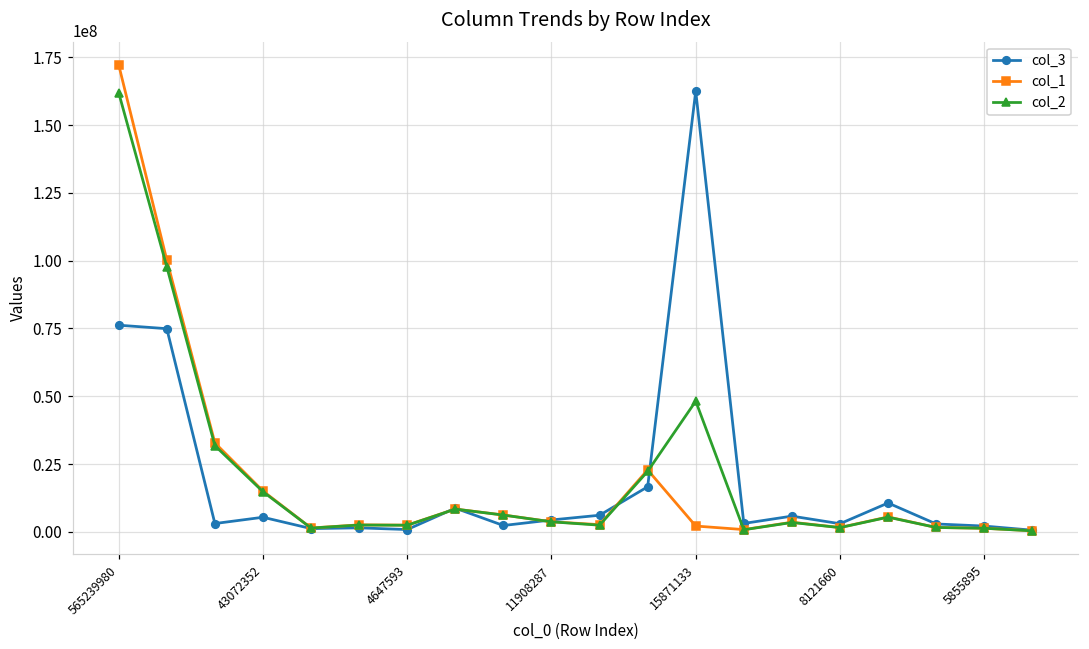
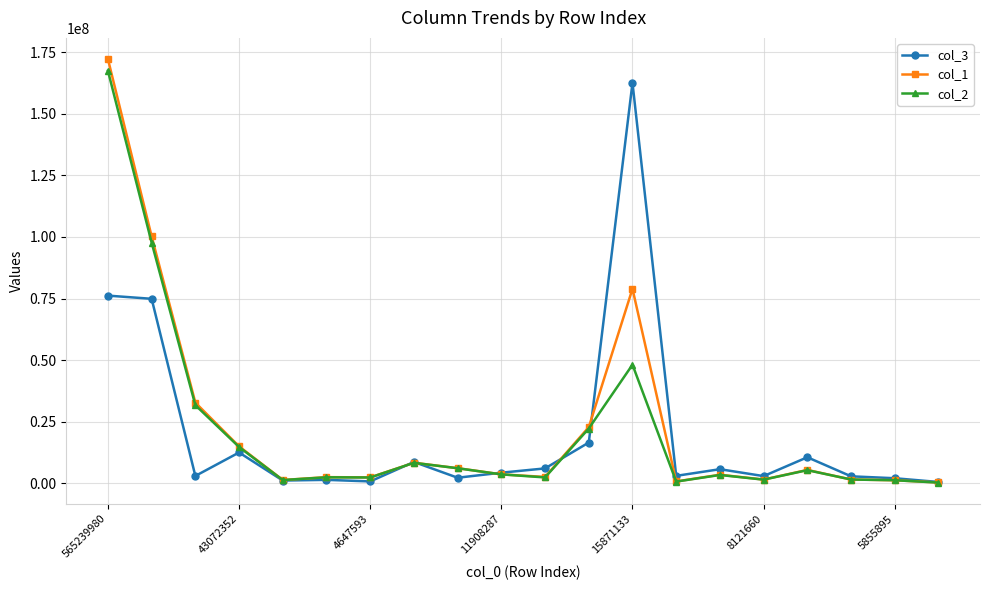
  {
    "col_3": {
      "565239980": 76000000,
-     "43072352": 5000000,
+     "43072352": 13000000,
      "4647593": 1000000,
      "15871133": 162000000,
      "8121660": 3000000
    },
    "col_1": {
      "565239980": 172000000,
-     "15871133": 2000000
+     "15871133": 79000000
    },
    "col_2": {
-     "565239980": 162000000,
+     "565239980": 167000000,
      "15871133": 48000000
    }
  }
